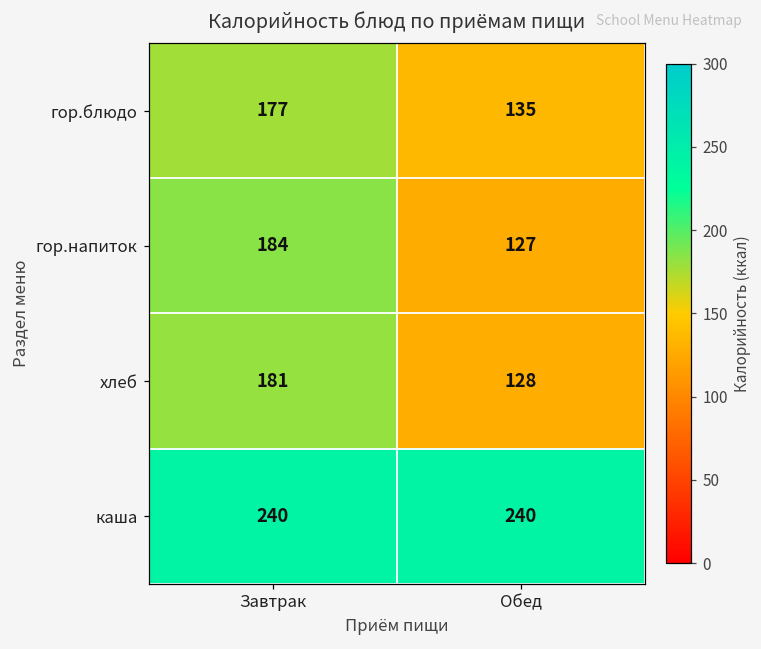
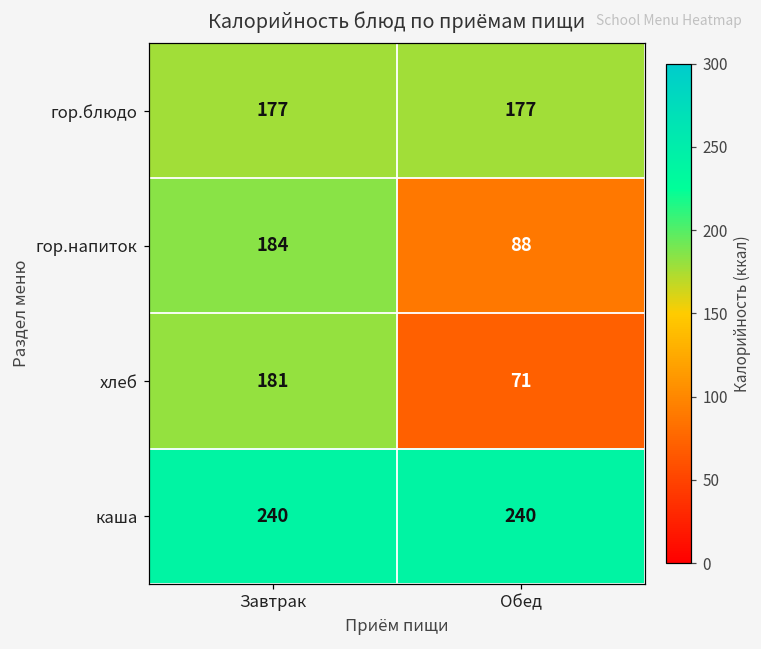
  {
    "гор.блюдо": {
      "Завтрак": 177,
-     "Обед": 135
+     "Обед": 177
    },
    "гор.напиток": {
      "Завтрак": 184,
-     "Обед": 127
+     "Обед": 88
    },
    "хлеб": {
      "Завтрак": 181,
-     "Обед": 128
+     "Обед": 71
    },
    "каша": {
      "Завтрак": 240,
      "Обед": 240
    }
  }
